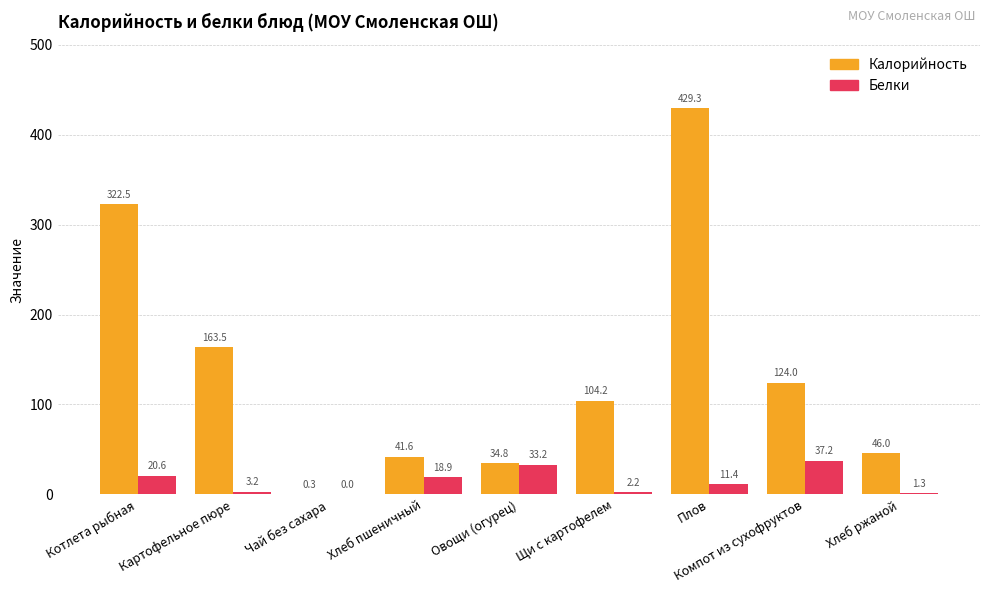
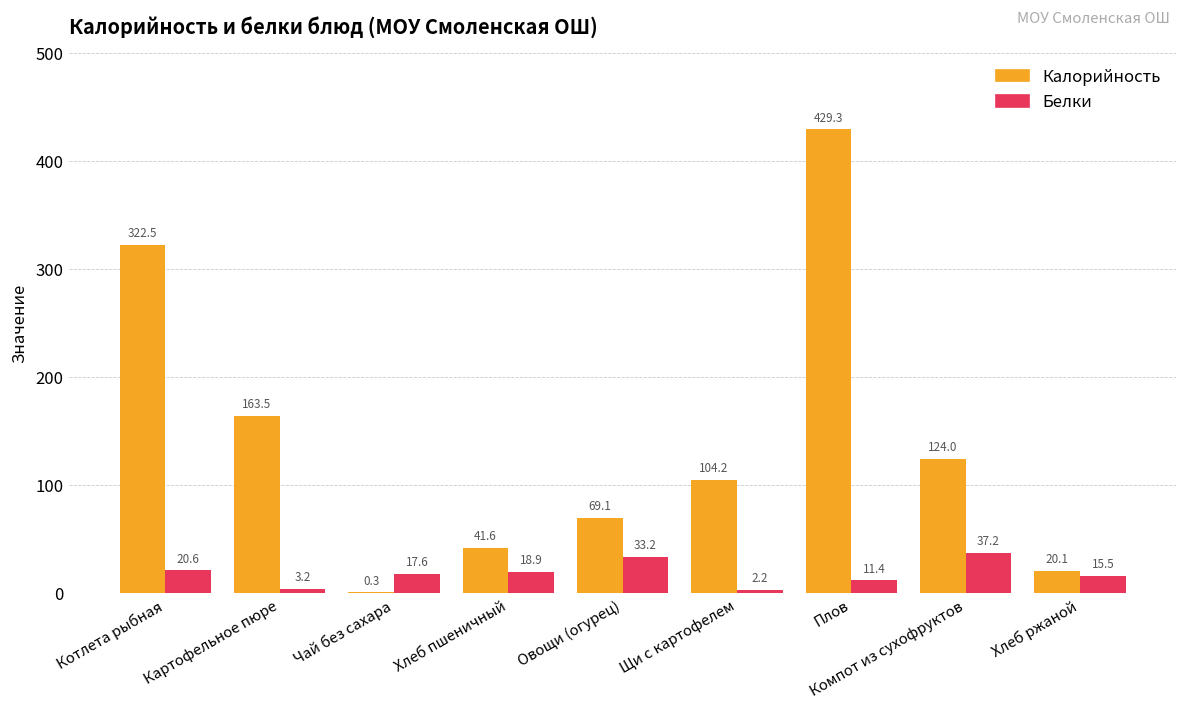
  {
    "Калорийность": {
      "Котлета рыбная": 322.5,
      "Картофельное пюре": 163.5,
      "Чай без сахара": 0.3,
      "Хлеб пшеничный": 41.6,
-     "Овощи (огурец)": 34.8,
+     "Овощи (огурец)": 69.1,
      "Щи с картофелем": 104.2,
      "Плов": 429.3,
      "Компот из сухофруктов": 124.0,
-     "Хлеб ржаной": 46.0
+     "Хлеб ржаной": 20.1
    },
    "Белки": {
      "Котлета рыбная": 20.6,
      "Картофельное пюре": 3.2,
-     "Чай без сахара": 0.0,
+     "Чай без сахара": 17.6,
      "Хлеб пшеничный": 18.9,
      "Овощи (огурец)": 33.2,
      "Щи с картофелем": 2.2,
      "Плов": 11.4,
      "Компот из сухофруктов": 37.2,
-     "Хлеб ржаной": 1.3
+     "Хлеб ржаной": 15.5
    }
  }
